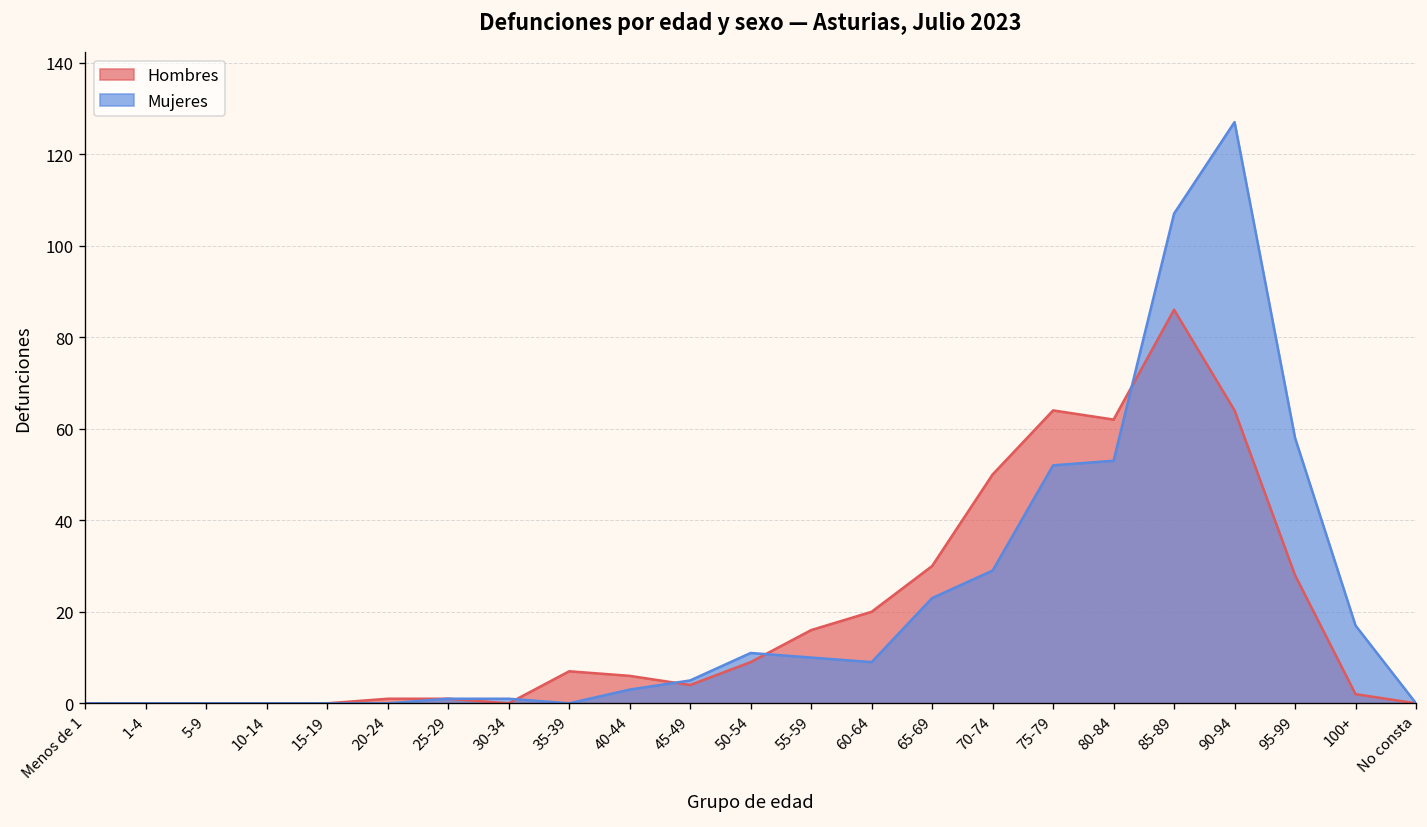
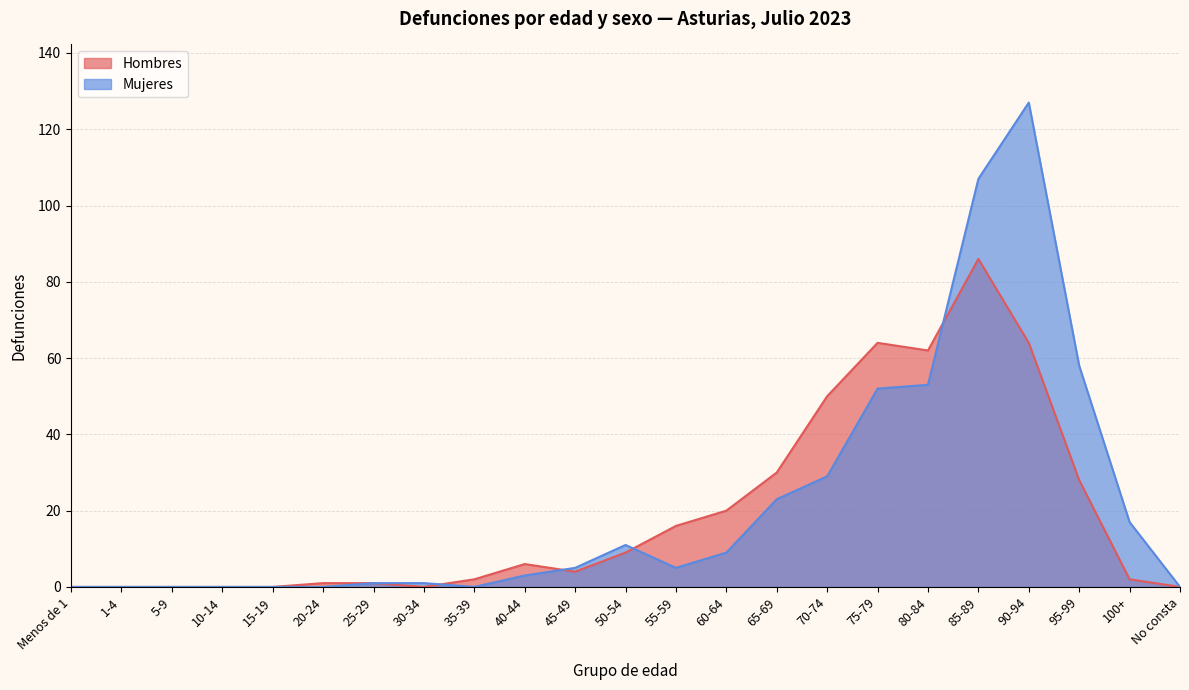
  {
    "Hombres": {
      "20-24": 1,
      "30-34": 0,
-     "35-39": 7,
+     "35-39": 2,
      "40-44": 6,
      "45-49": 4,
      "50-54": 9,
      "55-59": 16,
      "60-64": 20,
      "65-69": 30,
      "70-74": 50,
      "75-79": 64,
      "80-84": 62,
      "85-89": 86,
      "90-94": 64,
      "95-99": 28,
      "100+": 2
    },
    "Mujeres": {
      "20-24": 0,
      "30-34": 1,
      "35-39": 0,
      "40-44": 3,
      "45-49": 5,
      "50-54": 11,
-     "55-59": 10,
+     "55-59": 5,
      "60-64": 9,
      "65-69": 23,
      "70-74": 29,
      "75-79": 52,
      "80-84": 53,
      "85-89": 107,
      "90-94": 127,
      "95-99": 58,
      "100+": 17
    }
  }
